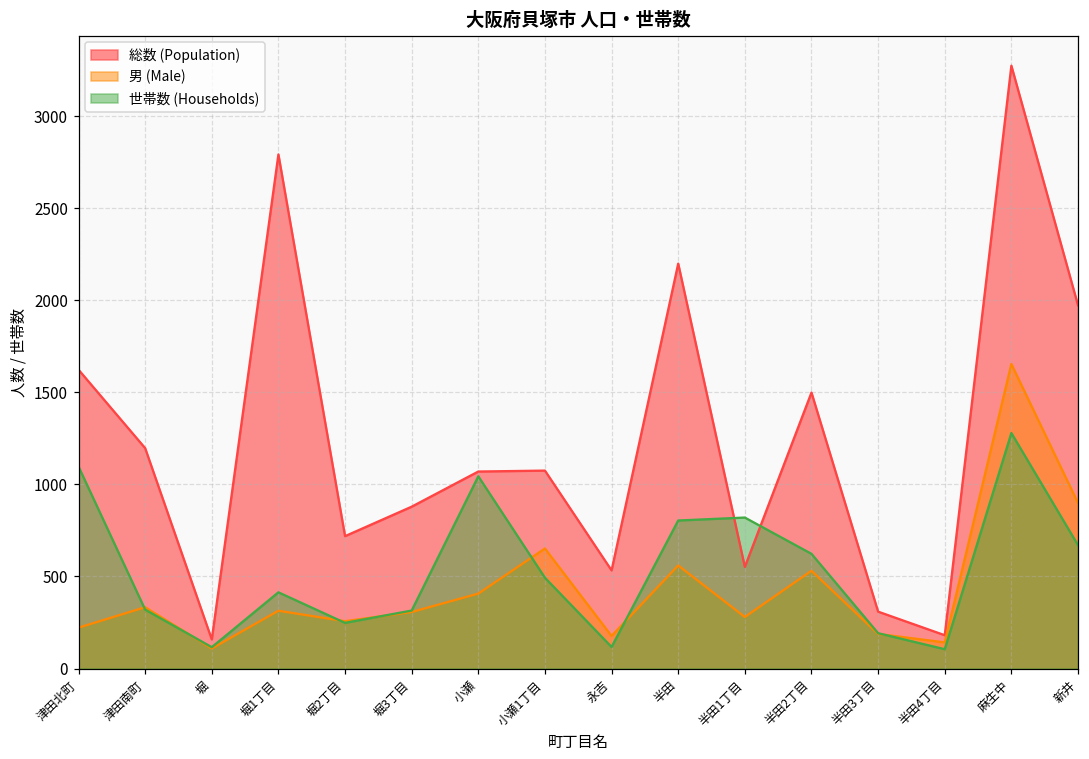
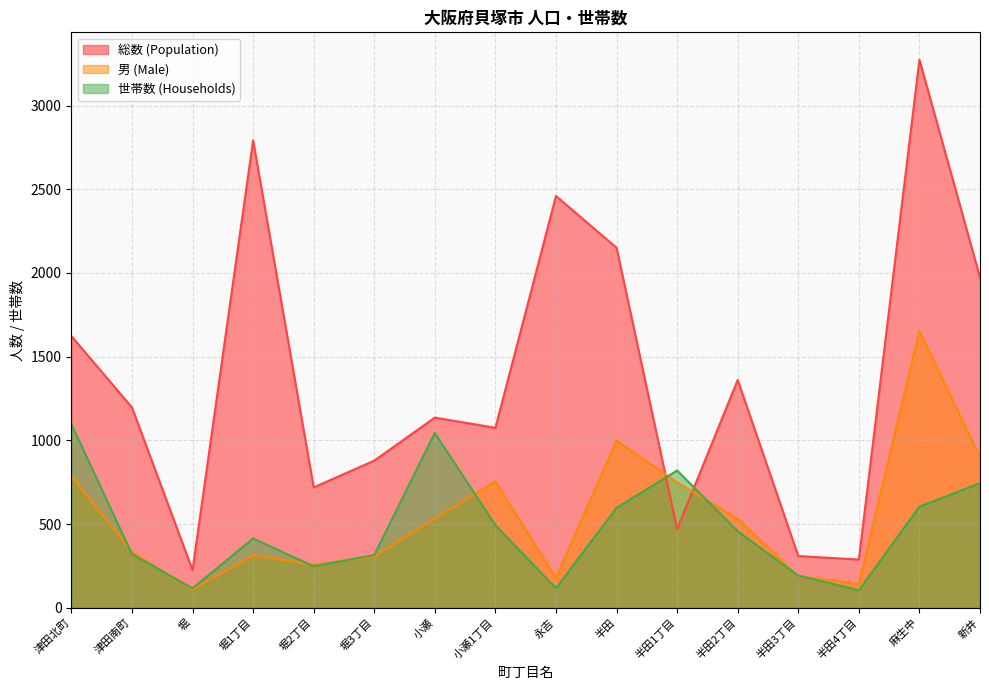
  {
    "総数 (Population)": {
      "津田北町": 1620,
      "津田南町": 1200,
-     "堀": 160,
+     "堀": 230,
      "堀1丁目": 2790,
      "堀2丁目": 720,
      "堀3丁目": 880,
-     "小瀬": 1070,
+     "小瀬": 1140,
      "小瀬1丁目": 1080,
-     "永吉": 530,
-     "半田": 2200,
-     "半田1丁目": 550,
-     "半田2丁目": 1500,
+     "永吉": 2460,
+     "半田": 2150,
+     "半田1丁目": 470,
+     "半田2丁目": 1360,
      "半田3丁目": 310,
-     "半田4丁目": 180,
+     "半田4丁目": 290,
      "麻生中": 3270,
      "新井": 1970
    },
    "男 (Male)": {
-     "津田北町": 220,
+     "津田北町": 790,
      "堀1丁目": 310,
-     "小瀬": 410,
-     "小瀬1丁目": 650,
+     "小瀬": 530,
+     "小瀬1丁目": 760,
      "永吉": 180,
-     "半田": 560,
-     "半田1丁目": 280,
+     "半田": 1000,
+     "半田1丁目": 750,
      "半田2丁目": 530,
      "半田4丁目": 140,
      "麻生中": 1650,
      "新井": 900
    },
    "世帯数 (Households)": {
      "津田北町": 1100,
      "堀1丁目": 410,
      "小瀬": 1040,
      "小瀬1丁目": 490,
      "永吉": 120,
-     "半田": 800,
+     "半田": 600,
      "半田1丁目": 820,
-     "半田2丁目": 620,
+     "半田2丁目": 460,
      "半田4丁目": 110,
-     "麻生中": 1280,
-     "新井": 670
+     "麻生中": 600,
+     "新井": 740
    }
  }
